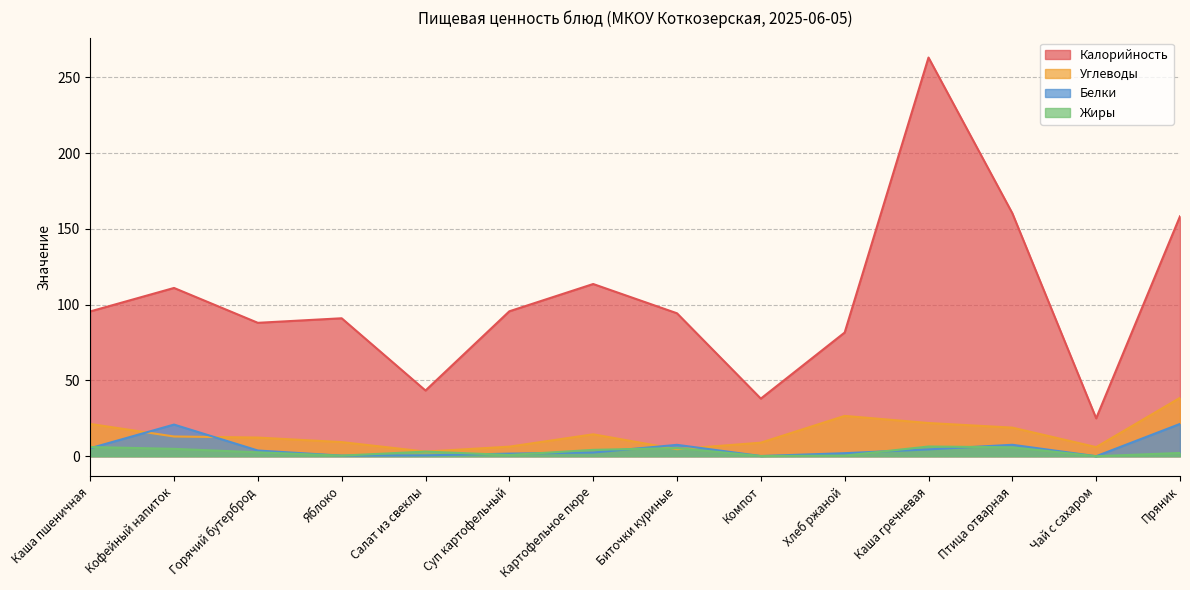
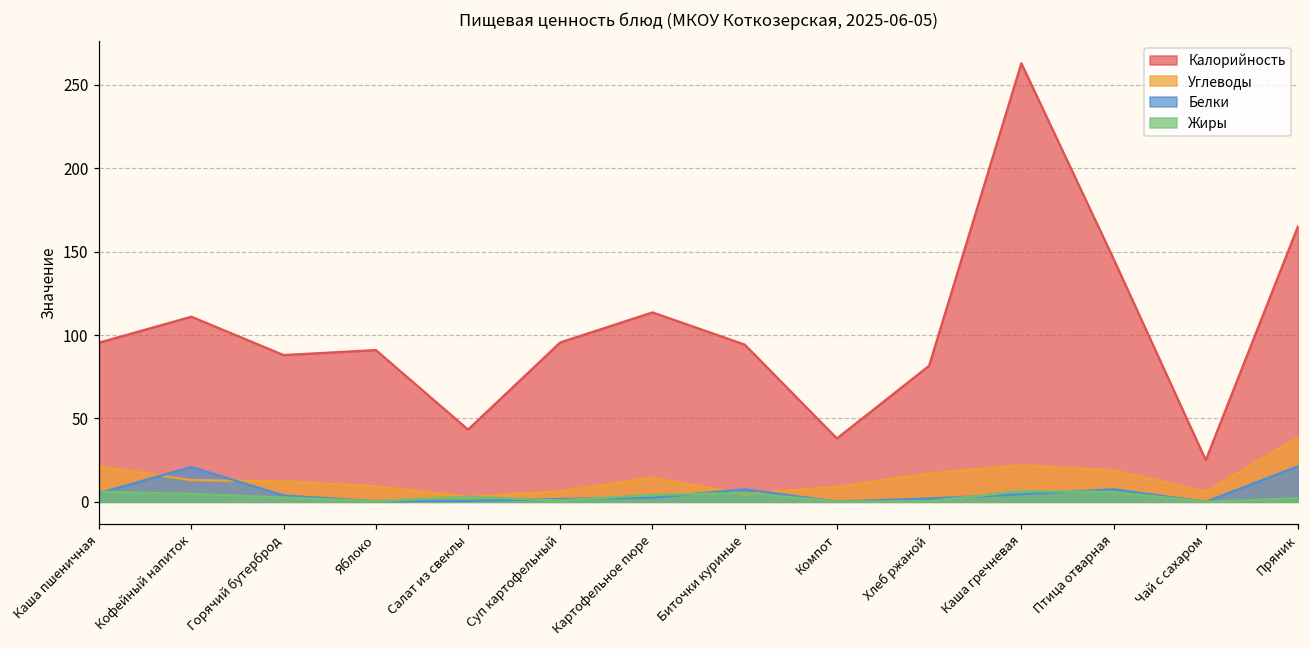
  {
    "Калорийность": {
      "Каша пшеничная": 96,
      "Кофейный напиток": 111,
      "Горячий бутерброд": 88,
      "Яблоко": 91,
      "Салат из свеклы": 43,
      "Суп картофельный": 96,
      "Картофельное пюре": 114,
      "Биточки куриные": 94,
      "Компот": 38,
      "Хлеб ржаной": 82,
      "Каша гречневая": 263,
-     "Птица отварная": 160,
+     "Птица отварная": 146,
      "Чай с сахаром": 25,
-     "Пряник": 158
+     "Пряник": 165
    },
    "Углеводы": {
      "Каша пшеничная": 21,
      "Кофейный напиток": 13,
      "Горячий бутерброд": 12,
      "Яблоко": 9,
      "Суп картофельный": 6,
      "Картофельное пюре": 14,
      "Компот": 9,
-     "Хлеб ржаной": 27,
+     "Хлеб ржаной": 17,
      "Каша гречневая": 22,
      "Птица отварная": 19,
      "Чай с сахаром": 6,
      "Пряник": 39
    },
    "Белки": {
      "Кофейный напиток": 21,
      "Салат из свеклы": 1,
      "Картофельное пюре": 2,
      "Биточки куриные": 8,
      "Каша гречневая": 5,
      "Пряник": 21
    },
    "Жиры": {
      "Кофейный напиток": 5,
      "Картофельное пюре": 4,
      "Каша гречневая": 6,
      "Пряник": 2
    }
  }
